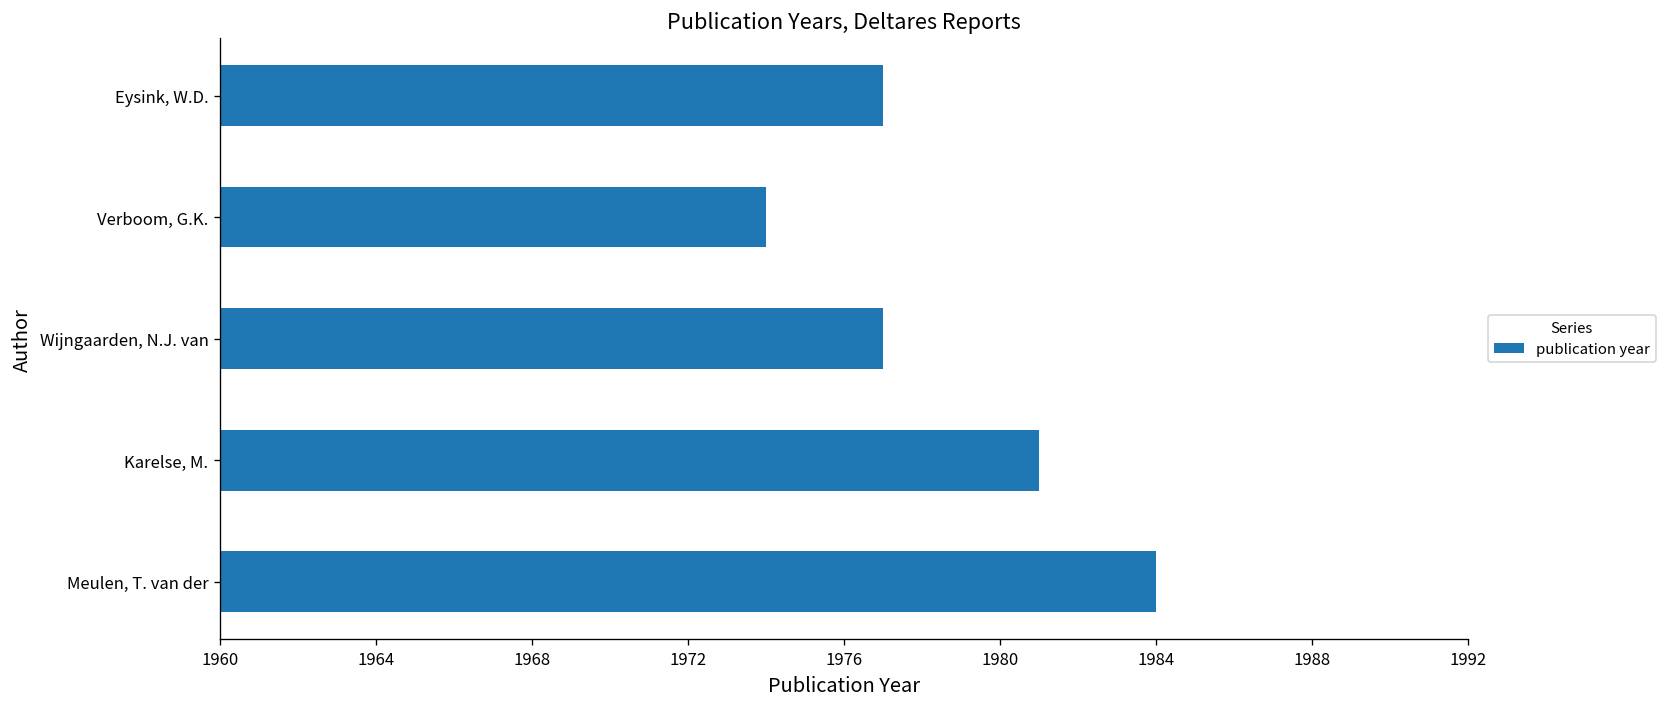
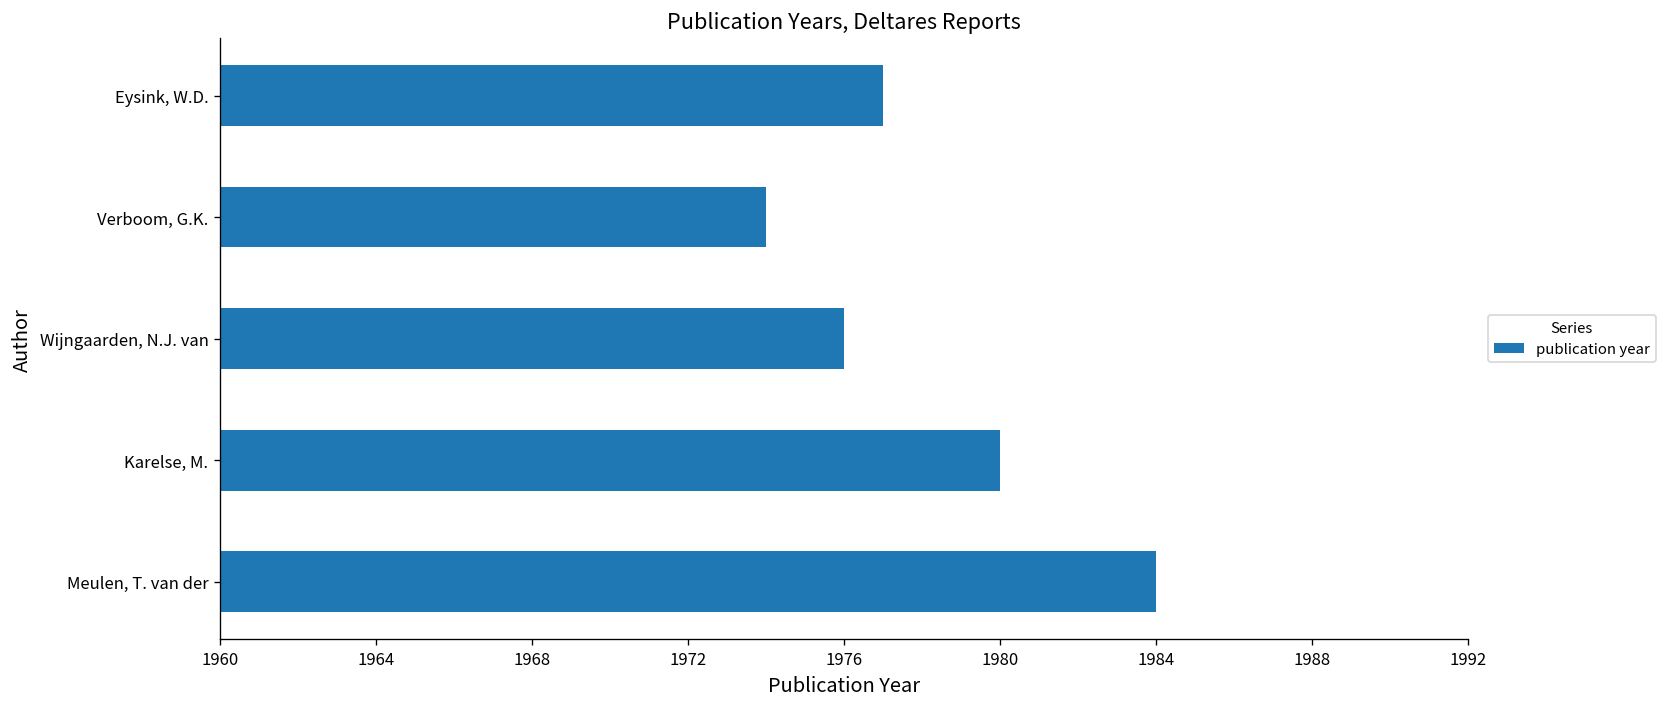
  {
    "Eysink, W.D.": 1977,
    "Verboom, G.K.": 1974,
-   "Wijngaarden, N.J. van": 1977,
-   "Karelse, M.": 1981,
+   "Wijngaarden, N.J. van": 1976,
+   "Karelse, M.": 1980,
    "Meulen, T. van der": 1984
  }
